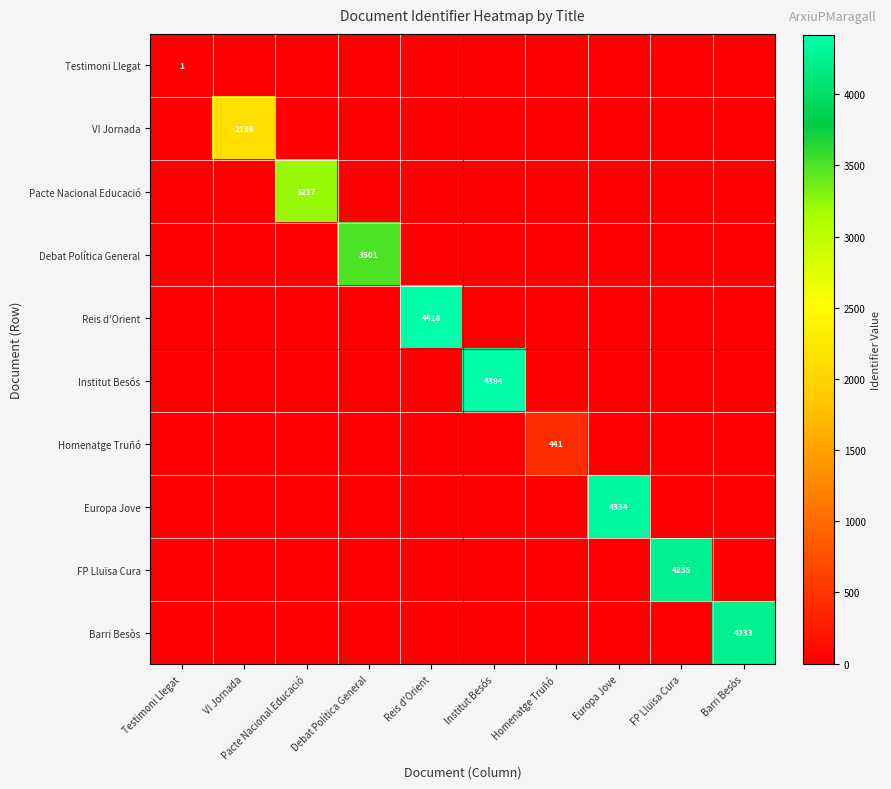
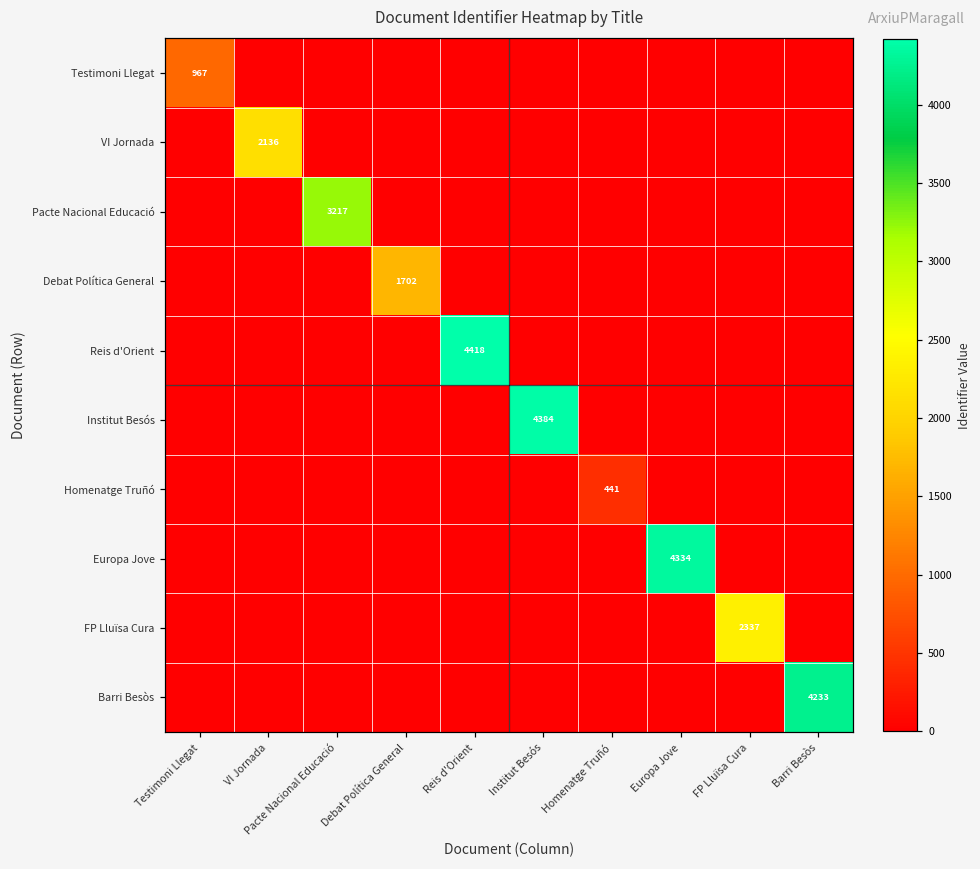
  {
    "Testimoni Llegat": {
-     "Testimoni Llegat": 1
+     "Testimoni Llegat": 967
    },
    "VI Jornada": {
      "VI Jornada": 2136
    },
    "Pacte Nacional Educació": {
      "Pacte Nacional Educació": 3217
    },
    "Debat Política General": {
-     "Debat Política General": 3501
+     "Debat Política General": 1702
    },
    "Reis d'Orient": {
      "Reis d'Orient": 4418
    },
    "Institut Besós": {
      "Institut Besós": 4384
    },
    "Homenatge Truñó": {
      "Homenatge Truñó": 441
    },
    "Europa Jove": {
      "Europa Jove": 4334
    },
    "FP Lluïsa Cura": {
-     "FP Lluïsa Cura": 4235
+     "FP Lluïsa Cura": 2337
    },
    "Barri Besòs": {
      "Barri Besòs": 4233
    }
  }
